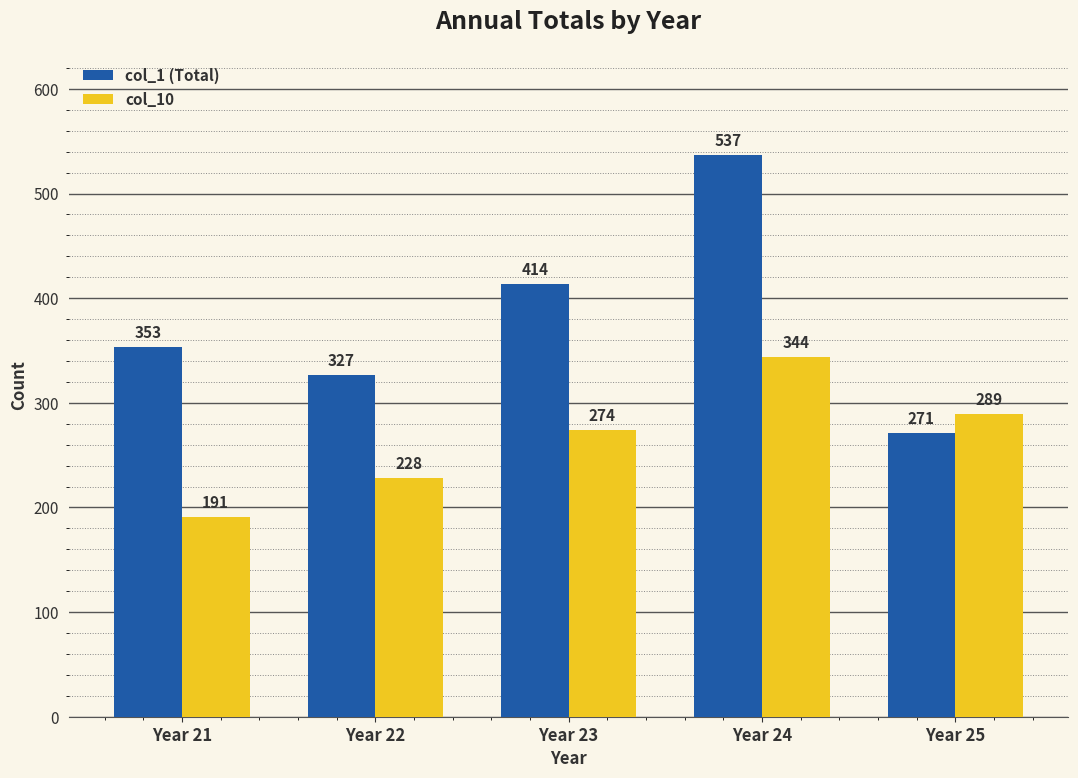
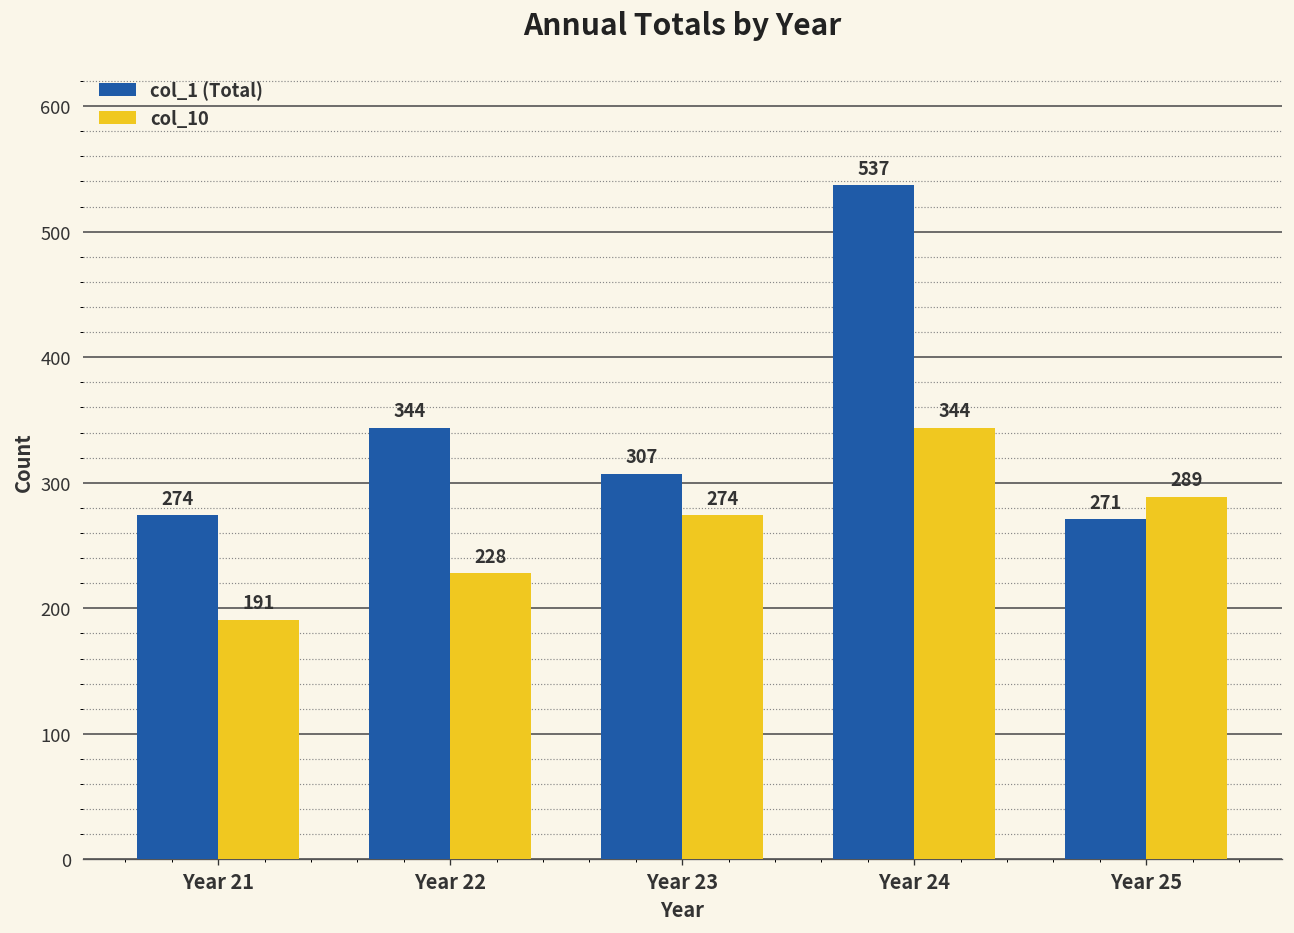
  {
    "col_1 (Total)": {
-     "Year 21": 353,
-     "Year 22": 327,
-     "Year 23": 414,
+     "Year 21": 274,
+     "Year 22": 344,
+     "Year 23": 307,
      "Year 24": 537,
      "Year 25": 271
    },
    "col_10": {
      "Year 21": 191,
      "Year 22": 228,
      "Year 23": 274,
      "Year 24": 344,
      "Year 25": 289
    }
  }
